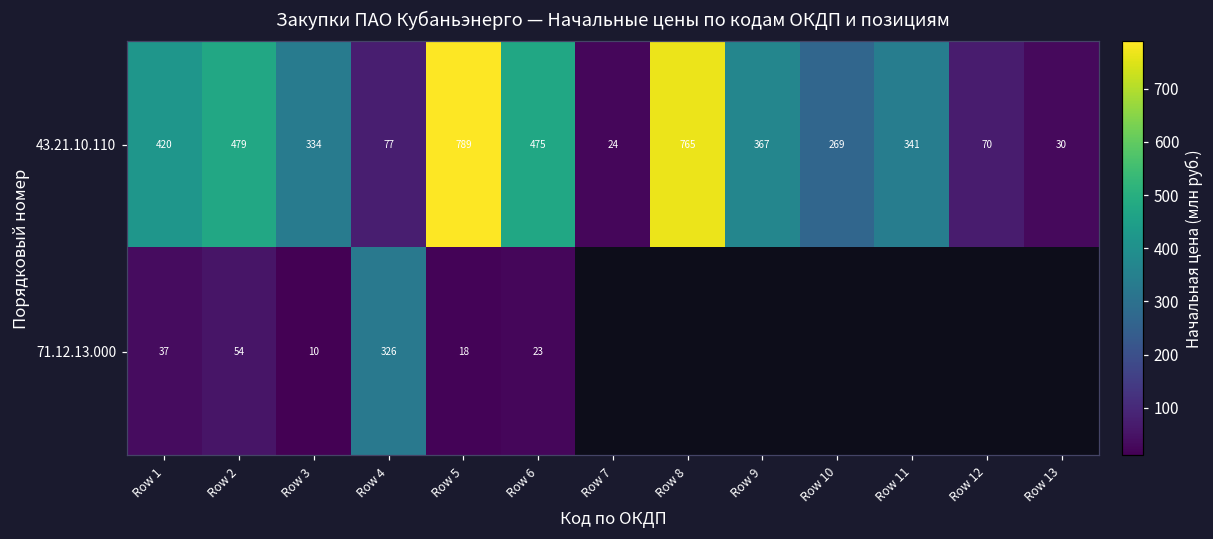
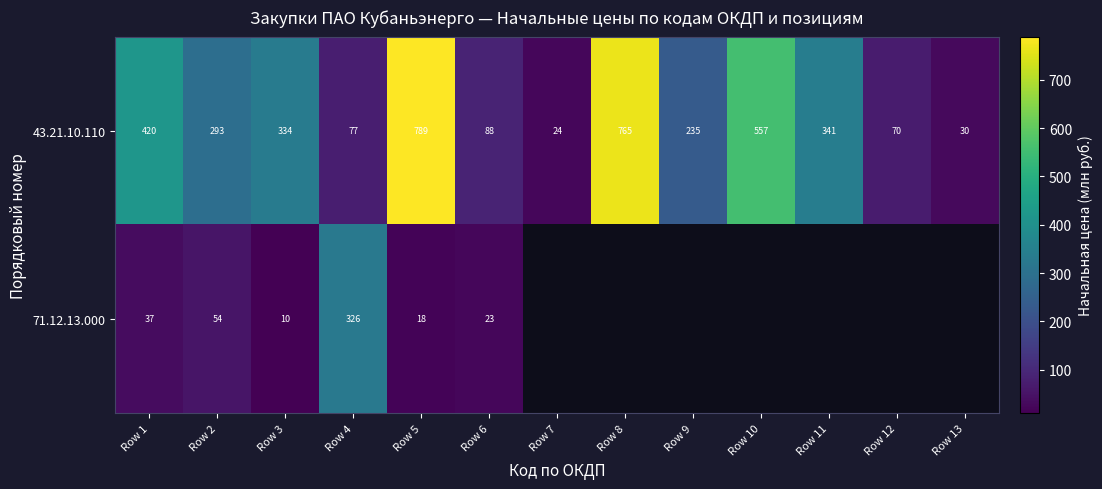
  {
    "43.21.10.110": {
-     "Row 2": 479,
-     "Row 6": 475,
-     "Row 9": 367,
-     "Row 10": 269
+     "Row 2": 293,
+     "Row 6": 88,
+     "Row 9": 235,
+     "Row 10": 557
    }
  }
